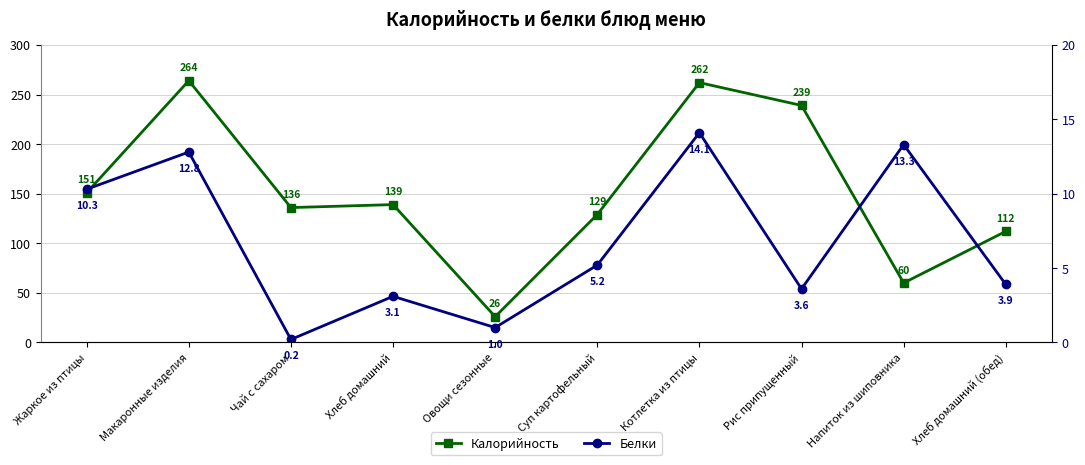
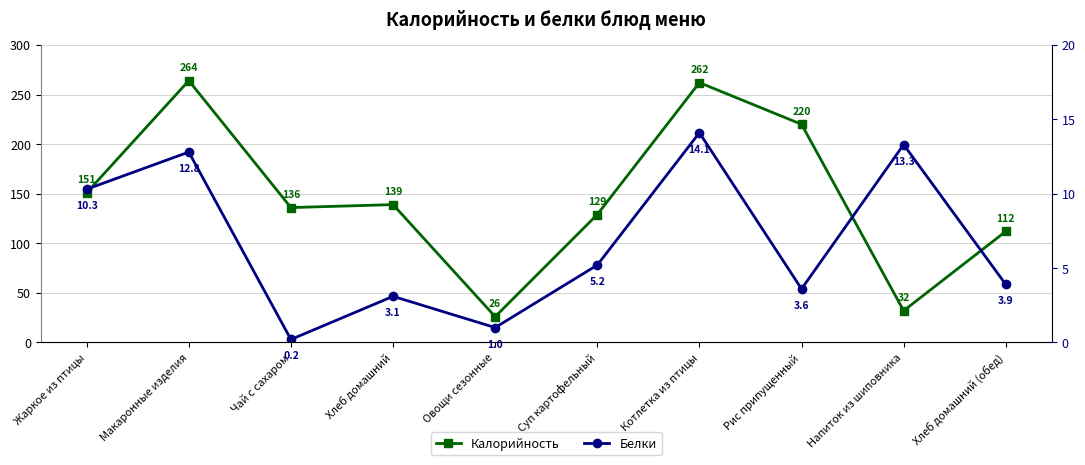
  {
    "Калорийность": {
      "Жаркое из птицы": 151,
      "Макаронные изделия": 264,
      "Чай с сахаром": 136,
      "Хлеб домашний": 139,
      "Овощи сезонные": 26,
      "Суп картофельный": 129,
      "Котлетка из птицы": 262,
-     "Рис припущенный": 239,
-     "Напиток из шиповника": 60,
+     "Рис припущенный": 220,
+     "Напиток из шиповника": 32,
      "Хлеб домашний (обед)": 112
    },
    "Белки": {
      "Жаркое из птицы": 10.3,
      "Макаронные изделия": 12.8,
      "Чай с сахаром": 0.2,
      "Хлеб домашний": 3.1,
      "Овощи сезонные": 1.0,
      "Суп картофельный": 5.2,
      "Котлетка из птицы": 14.1,
      "Рис припущенный": 3.6,
      "Напиток из шиповника": 13.3,
      "Хлеб домашний (обед)": 3.9
    }
  }
